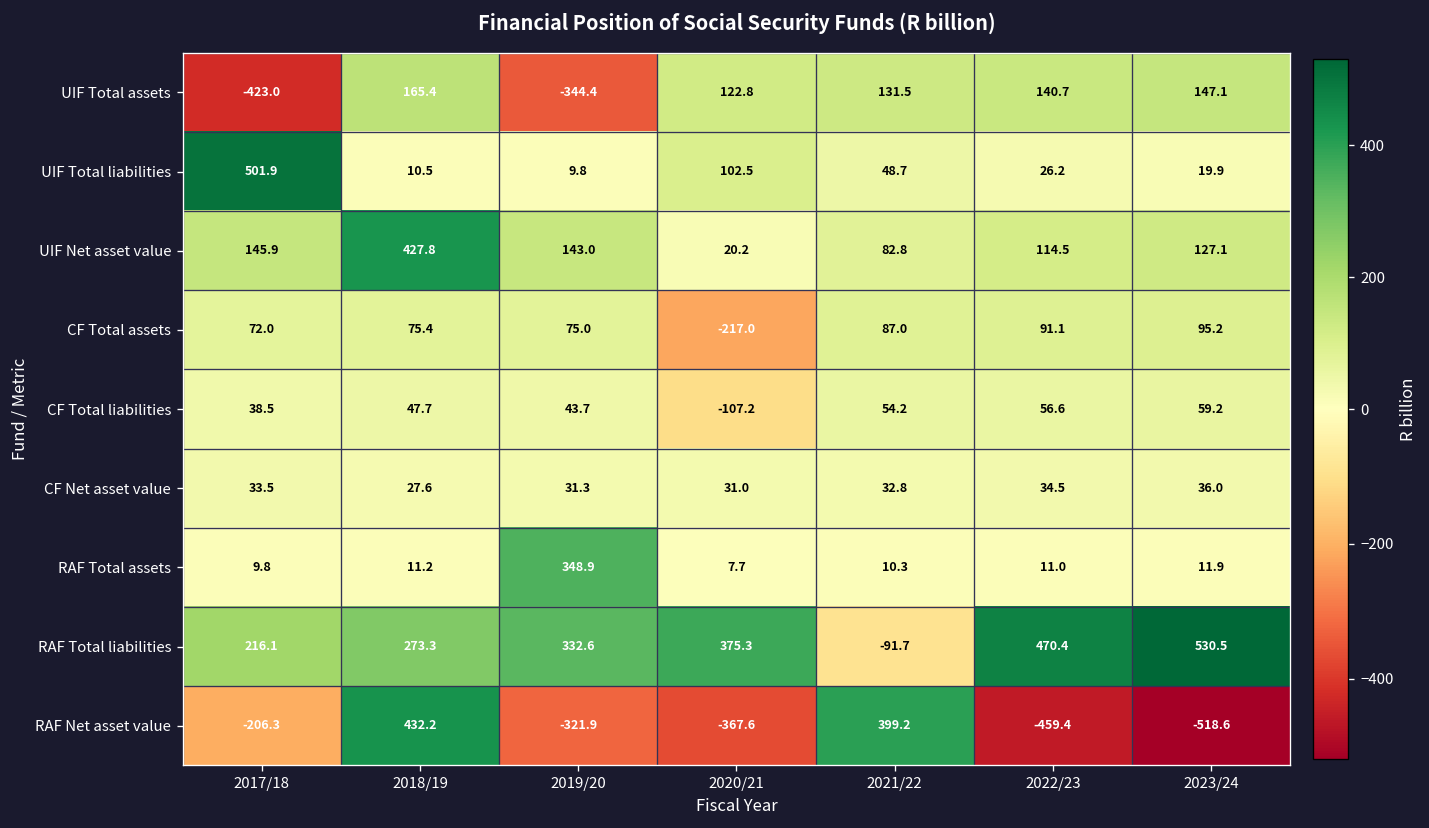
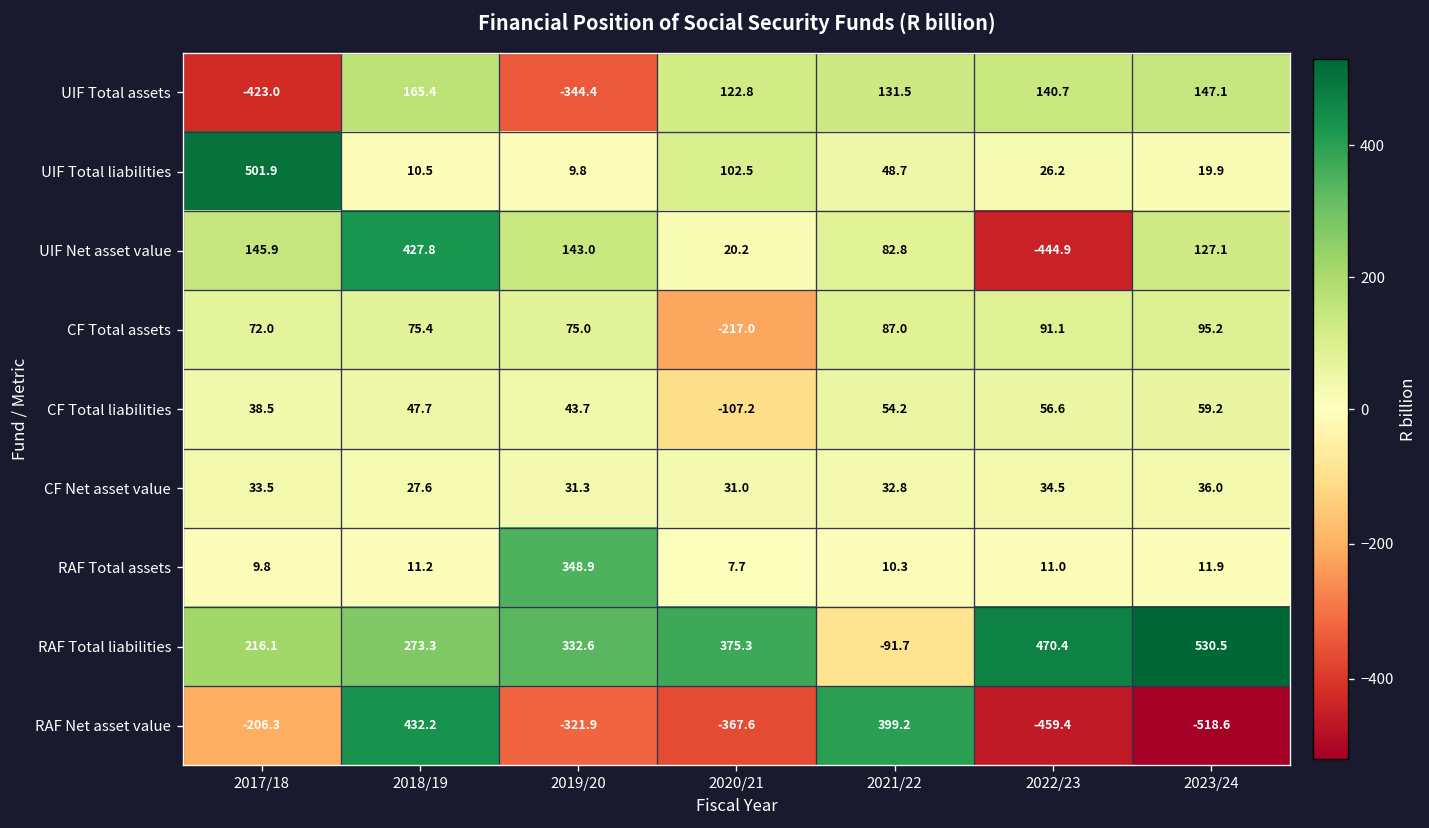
  {
    "UIF Total assets": {
      "2017/18": -423.0,
      "2018/19": 165.4,
      "2019/20": -344.4,
      "2020/21": 122.8,
      "2021/22": 131.5,
      "2022/23": 140.7,
      "2023/24": 147.1
    },
    "UIF Total liabilities": {
      "2017/18": 501.9,
      "2018/19": 10.5,
      "2019/20": 9.8,
      "2020/21": 102.5,
      "2021/22": 48.7,
      "2022/23": 26.2,
      "2023/24": 19.9
    },
    "UIF Net asset value": {
      "2017/18": 145.9,
      "2018/19": 427.8,
      "2019/20": 143.0,
      "2020/21": 20.2,
      "2021/22": 82.8,
-     "2022/23": 114.5,
+     "2022/23": -444.9,
      "2023/24": 127.1
    },
    "CF Total assets": {
      "2017/18": 72.0,
      "2018/19": 75.4,
      "2019/20": 75.0,
      "2020/21": -217.0,
      "2021/22": 87.0,
      "2022/23": 91.1,
      "2023/24": 95.2
    },
    "CF Total liabilities": {
      "2017/18": 38.5,
      "2018/19": 47.7,
      "2019/20": 43.7,
      "2020/21": -107.2,
      "2021/22": 54.2,
      "2022/23": 56.6,
      "2023/24": 59.2
    },
    "CF Net asset value": {
      "2017/18": 33.5,
      "2018/19": 27.6,
      "2019/20": 31.3,
      "2020/21": 31.0,
      "2021/22": 32.8,
      "2022/23": 34.5,
      "2023/24": 36.0
    },
    "RAF Total assets": {
      "2017/18": 9.8,
      "2018/19": 11.2,
      "2019/20": 348.9,
      "2020/21": 7.7,
      "2021/22": 10.3,
      "2022/23": 11.0,
      "2023/24": 11.9
    },
    "RAF Total liabilities": {
      "2017/18": 216.1,
      "2018/19": 273.3,
      "2019/20": 332.6,
      "2020/21": 375.3,
      "2021/22": -91.7,
      "2022/23": 470.4,
      "2023/24": 530.5
    },
    "RAF Net asset value": {
      "2017/18": -206.3,
      "2018/19": 432.2,
      "2019/20": -321.9,
      "2020/21": -367.6,
      "2021/22": 399.2,
      "2022/23": -459.4,
      "2023/24": -518.6
    }
  }
